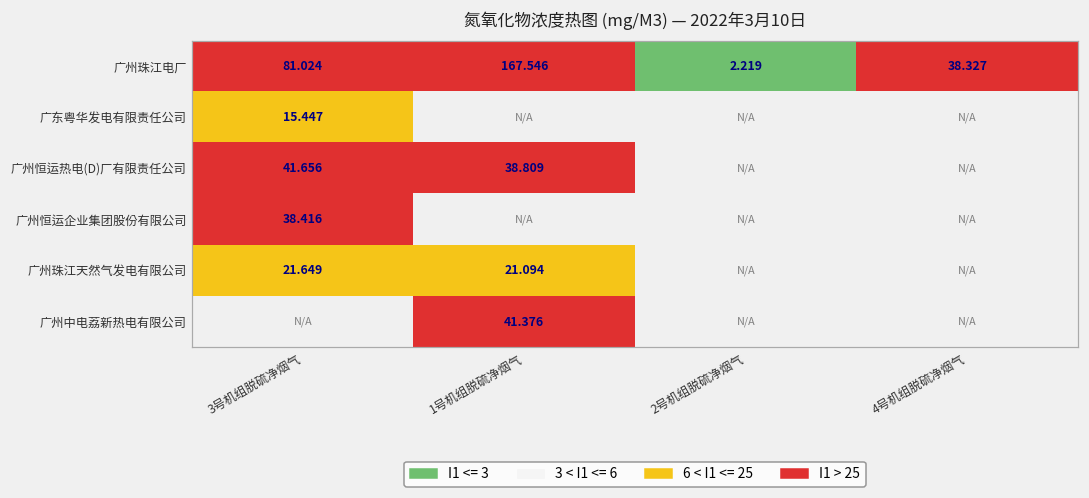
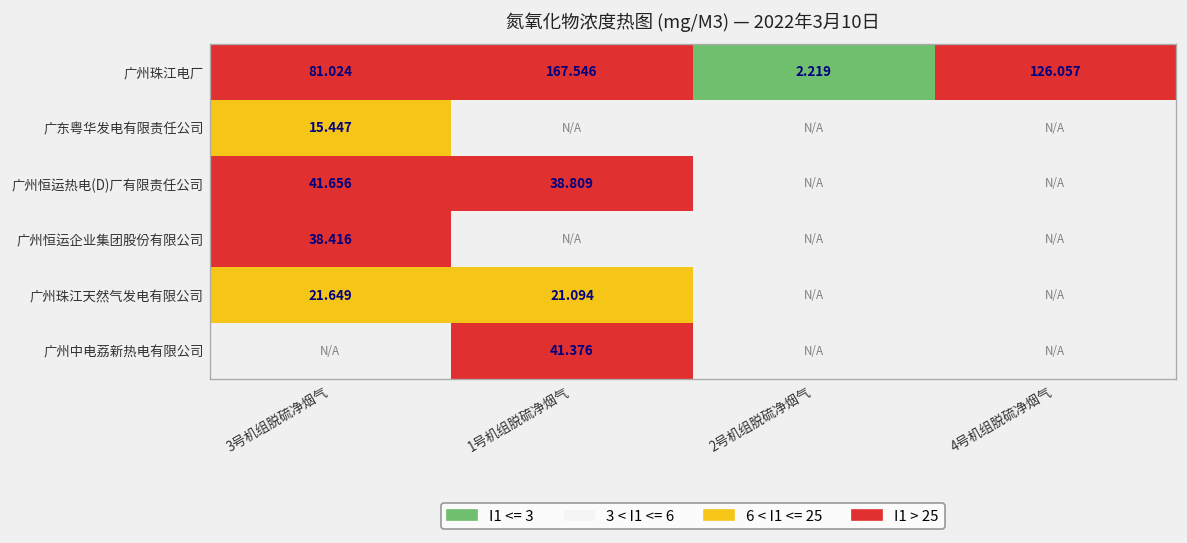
  {
    "广州珠江电厂": {
      "3号机组脱硫净烟气": 81.024,
      "1号机组脱硫净烟气": 167.546,
      "2号机组脱硫净烟气": 2.219,
-     "4号机组脱硫净烟气": 38.327
+     "4号机组脱硫净烟气": 126.057
    },
    "广东粤华发电有限责任公司": {
      "3号机组脱硫净烟气": 15.447
    },
    "广州恒运热电(D)厂有限责任公司": {
      "3号机组脱硫净烟气": 41.656,
      "1号机组脱硫净烟气": 38.809
    },
    "广州恒运企业集团股份有限公司": {
      "3号机组脱硫净烟气": 38.416
    },
    "广州珠江天然气发电有限公司": {
      "3号机组脱硫净烟气": 21.649,
      "1号机组脱硫净烟气": 21.094
    },
    "广州中电荔新热电有限公司": {
      "1号机组脱硫净烟气": 41.376
    }
  }
